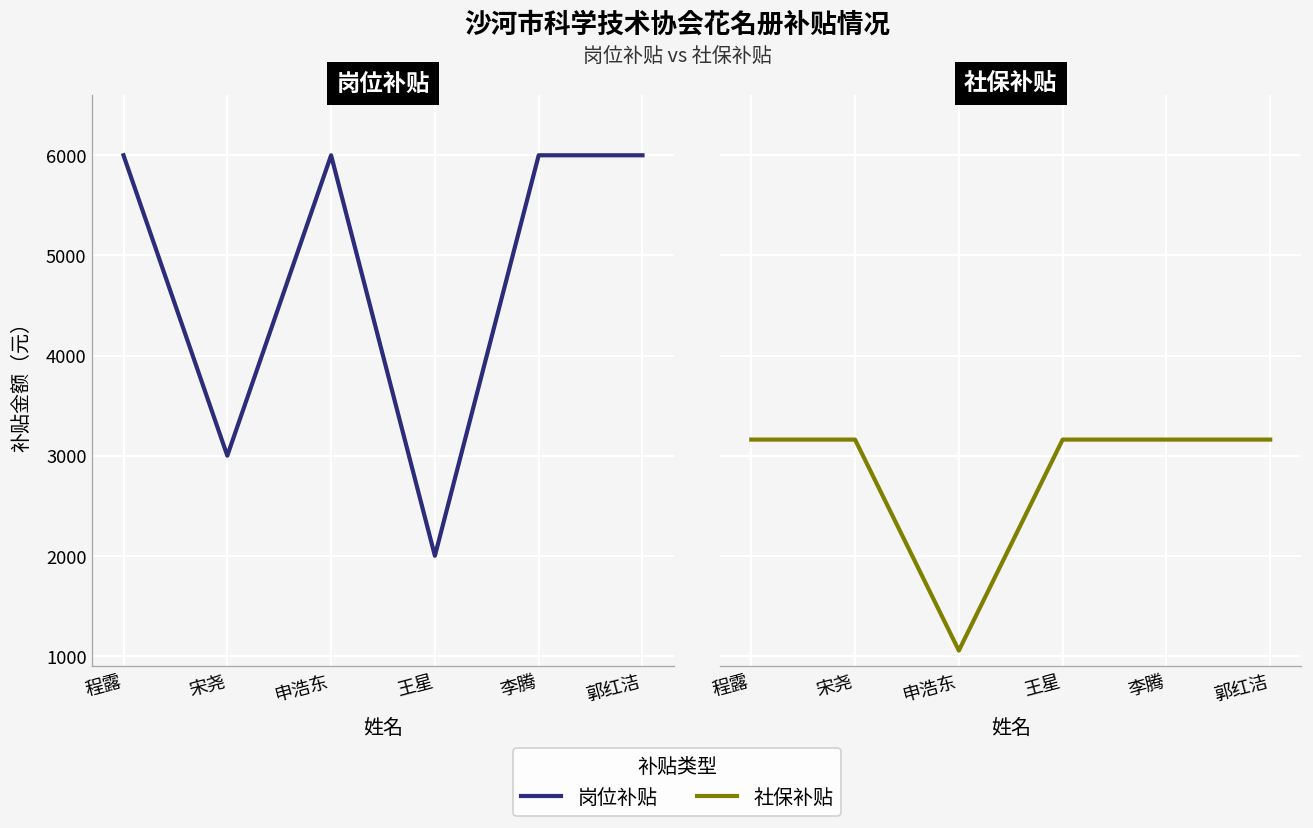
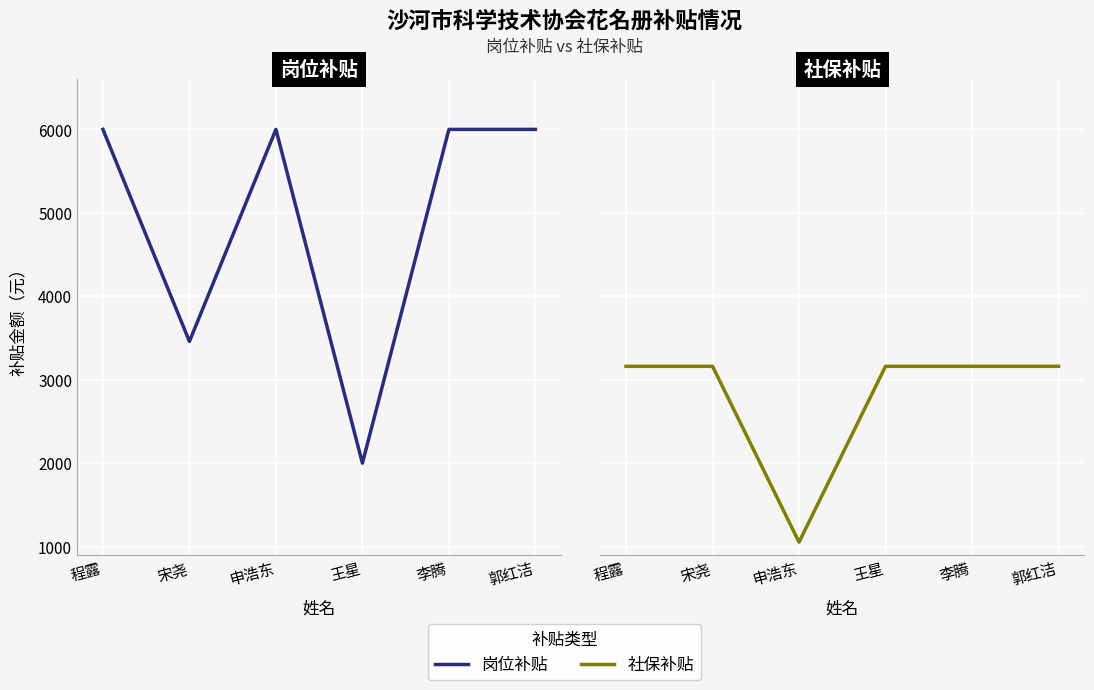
  {
    "岗位补贴": {
      "程露": 6000,
-     "宋尧": 3000,
+     "宋尧": 3500,
      "申浩东": 6000,
      "王星": 2000,
      "李腾": 6000,
      "郭红洁": 6000
    }
  }
